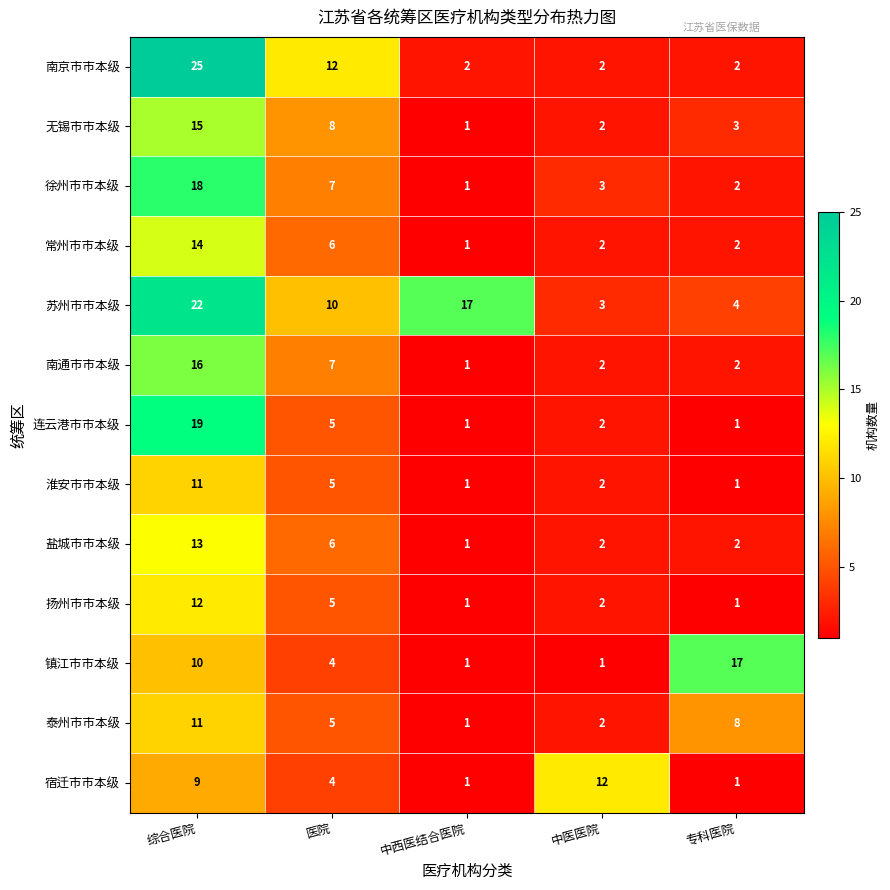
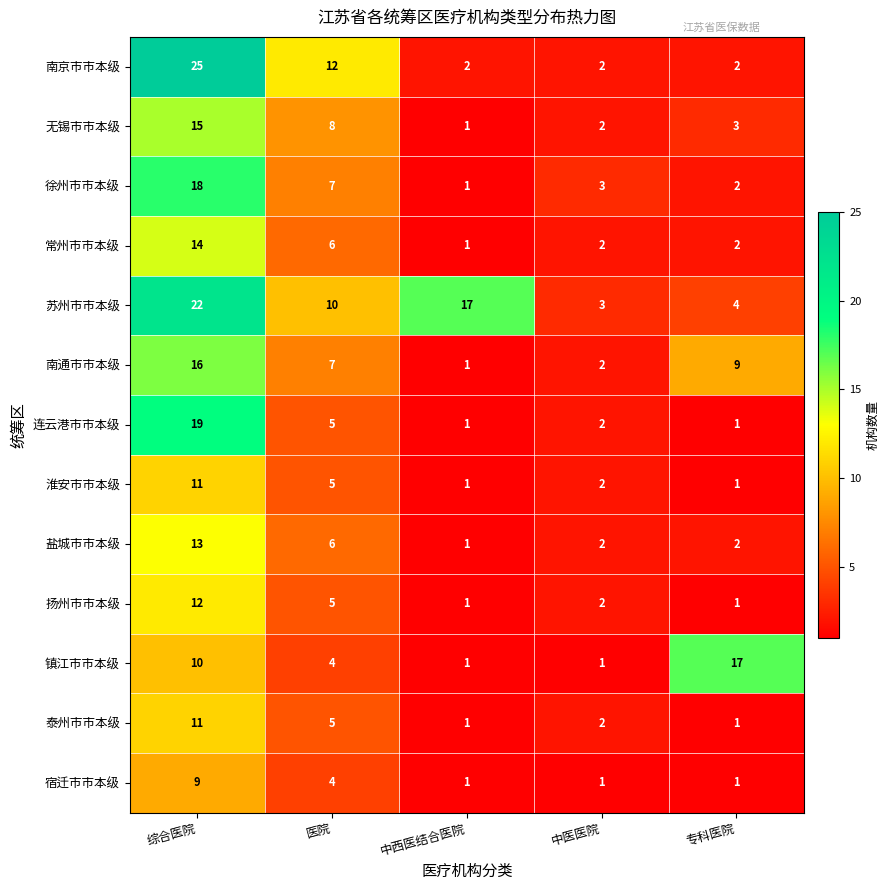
  {
    "南京市市本级": {
      "综合医院": 25,
      "医院": 12,
      "中西医结合医院": 2,
      "中医医院": 2,
      "专科医院": 2
    },
    "无锡市市本级": {
      "综合医院": 15,
      "医院": 8,
      "中西医结合医院": 1,
      "中医医院": 2,
      "专科医院": 3
    },
    "徐州市市本级": {
      "综合医院": 18,
      "医院": 7,
      "中西医结合医院": 1,
      "中医医院": 3,
      "专科医院": 2
    },
    "常州市市本级": {
      "综合医院": 14,
      "医院": 6,
      "中西医结合医院": 1,
      "中医医院": 2,
      "专科医院": 2
    },
    "苏州市市本级": {
      "综合医院": 22,
      "医院": 10,
      "中西医结合医院": 17,
      "中医医院": 3,
      "专科医院": 4
    },
    "南通市市本级": {
      "综合医院": 16,
      "医院": 7,
      "中西医结合医院": 1,
      "中医医院": 2,
-     "专科医院": 2
+     "专科医院": 9
    },
    "连云港市市本级": {
      "综合医院": 19,
      "医院": 5,
      "中西医结合医院": 1,
      "中医医院": 2,
      "专科医院": 1
    },
    "淮安市市本级": {
      "综合医院": 11,
      "医院": 5,
      "中西医结合医院": 1,
      "中医医院": 2,
      "专科医院": 1
    },
    "盐城市市本级": {
      "综合医院": 13,
      "医院": 6,
      "中西医结合医院": 1,
      "中医医院": 2,
      "专科医院": 2
    },
    "扬州市市本级": {
      "综合医院": 12,
      "医院": 5,
      "中西医结合医院": 1,
      "中医医院": 2,
      "专科医院": 1
    },
    "镇江市市本级": {
      "综合医院": 10,
      "医院": 4,
      "中西医结合医院": 1,
      "中医医院": 1,
      "专科医院": 17
    },
    "泰州市市本级": {
      "综合医院": 11,
      "医院": 5,
      "中西医结合医院": 1,
      "中医医院": 2,
-     "专科医院": 8
+     "专科医院": 1
    },
    "宿迁市市本级": {
      "综合医院": 9,
      "医院": 4,
      "中西医结合医院": 1,
-     "中医医院": 12,
+     "中医医院": 1,
      "专科医院": 1
    }
  }
